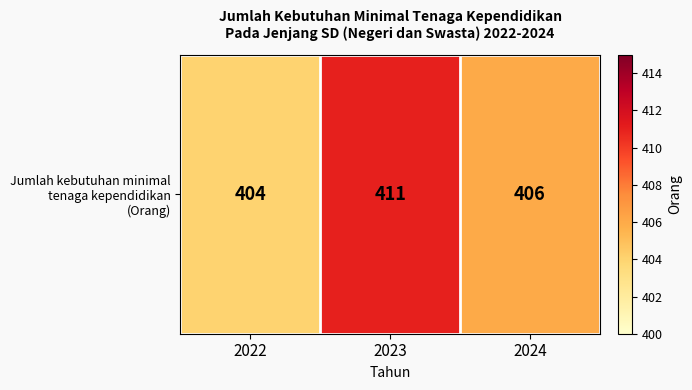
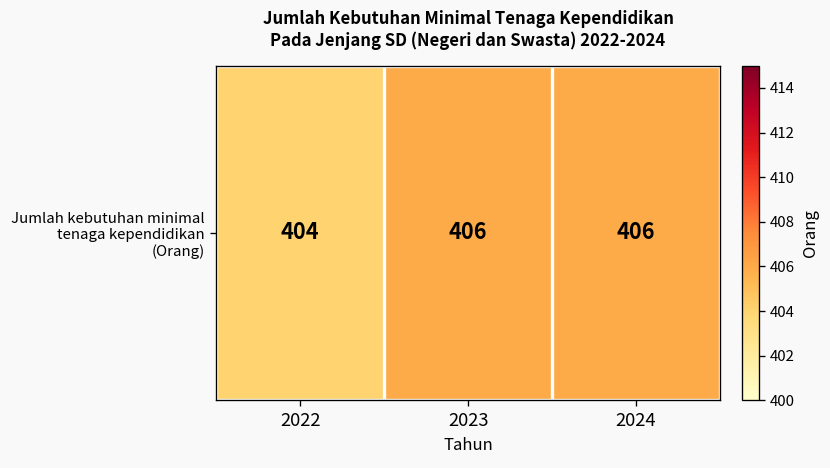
  {
    "Jumlah kebutuhan minimal tenaga kependidikan (Orang)": {
      "2022": 404,
-     "2023": 411,
+     "2023": 406,
      "2024": 406
    }
  }
